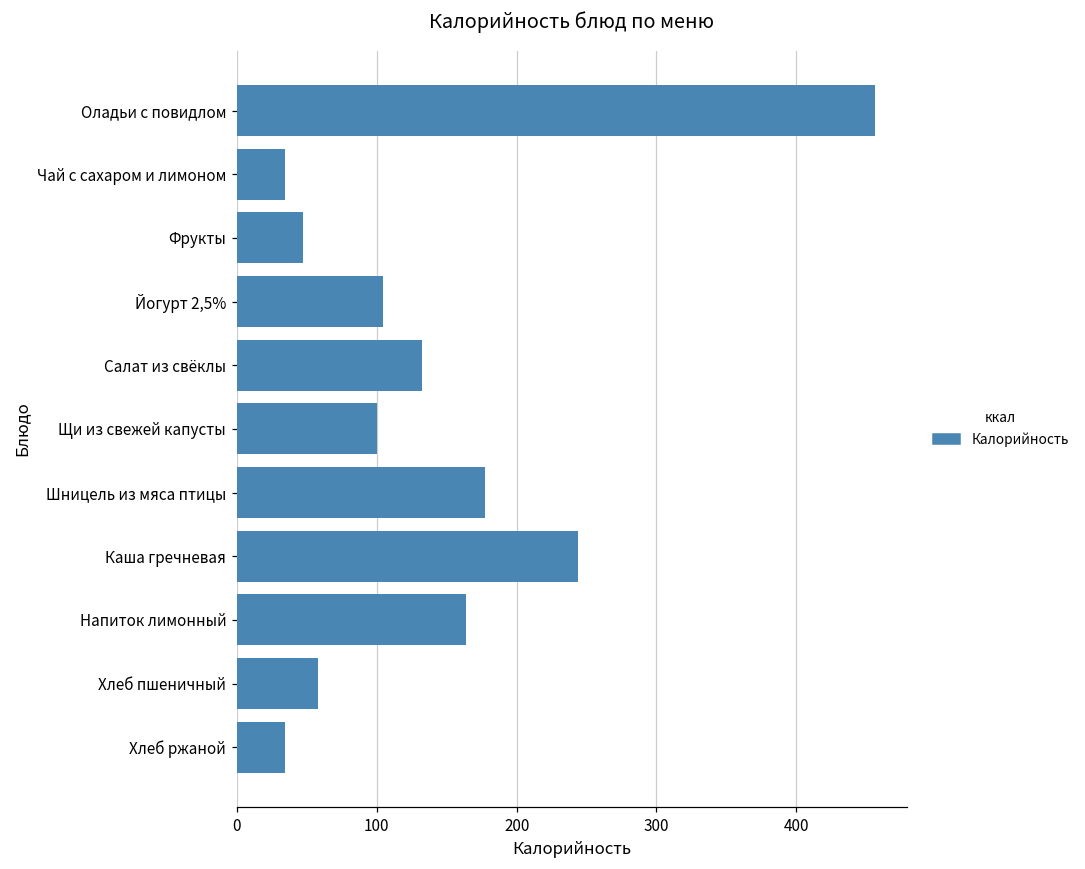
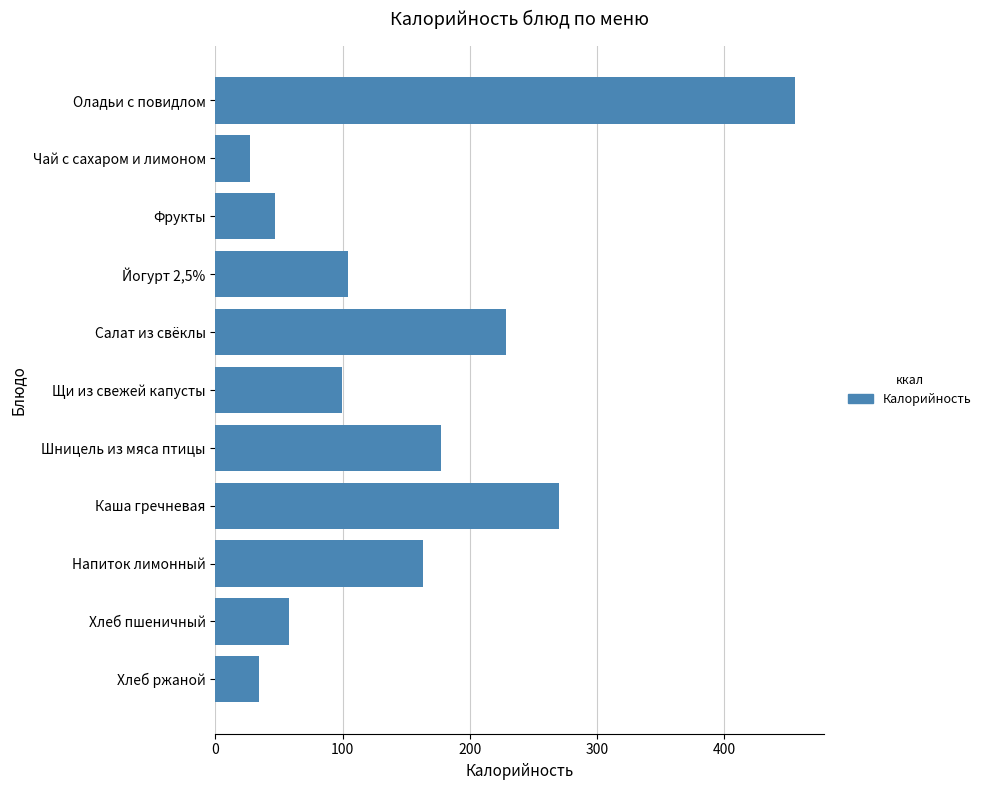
  {
    "Оладьи с повидлом": 456,
-   "Чай с сахаром и лимоном": 34,
+   "Чай с сахаром и лимоном": 27,
    "Фрукты": 47,
    "Йогурт 2,5%": 104,
-   "Салат из свёклы": 132,
+   "Салат из свёклы": 229,
    "Щи из свежей капусты": 100,
    "Шницель из мяса птицы": 178,
-   "Каша гречневая": 244,
+   "Каша гречневая": 270,
    "Напиток лимонный": 164,
    "Хлеб пшеничный": 58,
    "Хлеб ржаной": 35
  }
